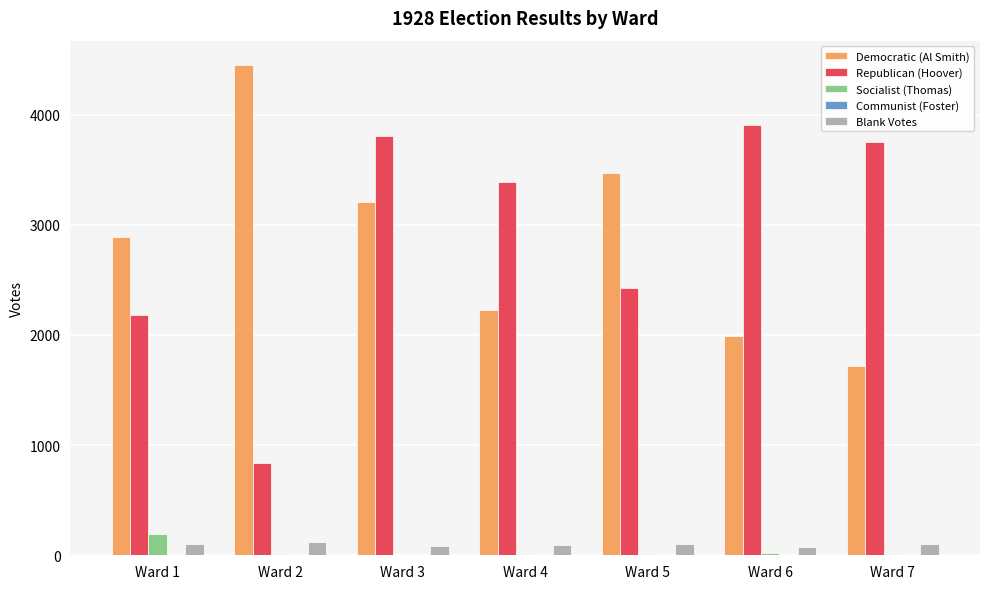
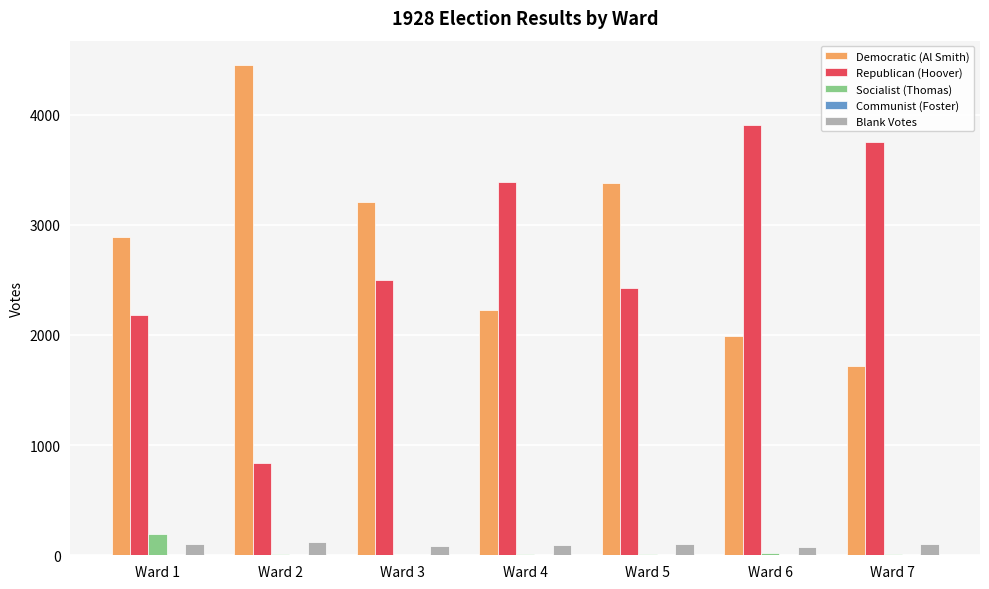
  {
    "Democratic (Al Smith)": {
      "Ward 1": 2890,
      "Ward 2": 4450,
      "Ward 3": 3210,
      "Ward 4": 2230,
-     "Ward 5": 3470,
+     "Ward 5": 3380,
      "Ward 6": 1990,
      "Ward 7": 1720
    },
    "Republican (Hoover)": {
      "Ward 1": 2180,
      "Ward 2": 830,
-     "Ward 3": 3810,
+     "Ward 3": 2490,
      "Ward 4": 3390,
      "Ward 5": 2430,
      "Ward 6": 3900,
      "Ward 7": 3750
    },
    "Socialist (Thomas)": {
      "Ward 1": 200
    },
    "Communist (Foster)": {
      "Ward 3": 0
    },
    "Blank Votes": {
      "Ward 1": 100,
      "Ward 2": 120,
      "Ward 3": 80,
      "Ward 4": 90,
      "Ward 5": 100,
      "Ward 6": 80,
      "Ward 7": 100
    }
  }
